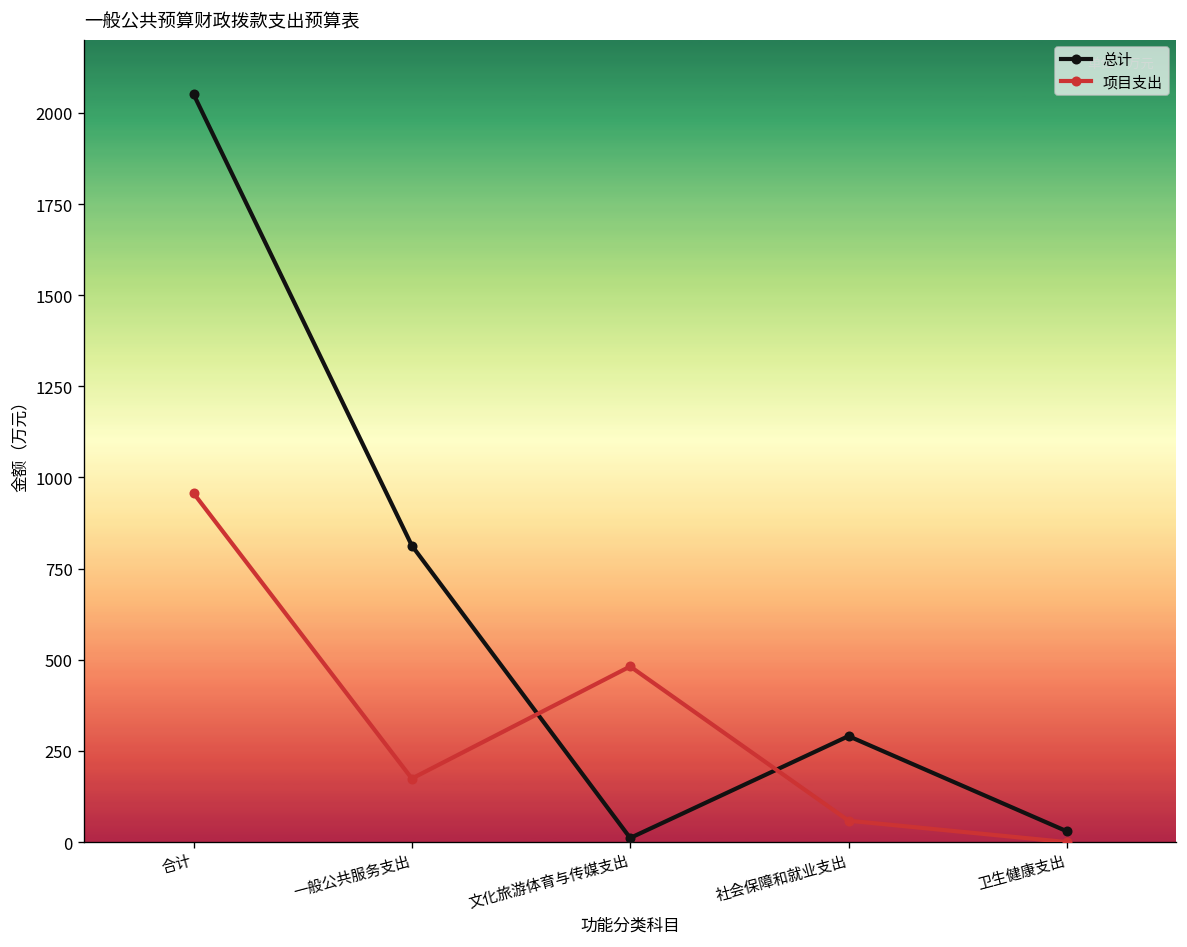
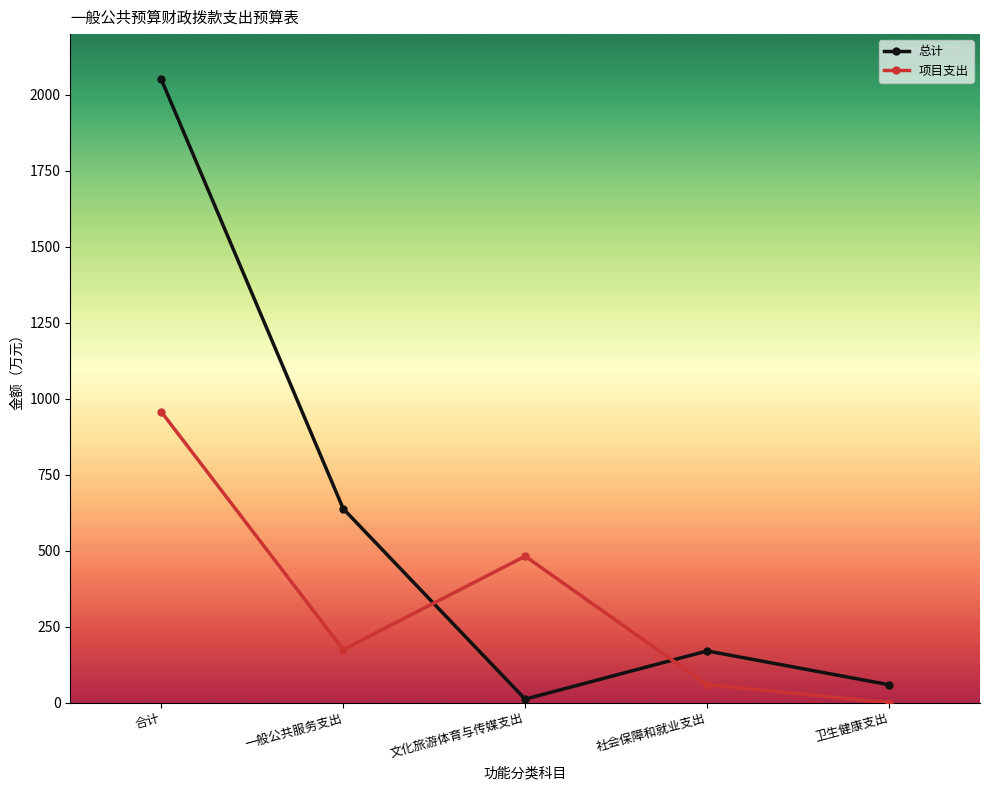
  {
    "总计": {
      "合计": 2050,
-     "一般公共服务支出": 810,
+     "一般公共服务支出": 640,
      "文化旅游体育与传媒支出": 10,
-     "社会保障和就业支出": 290,
-     "卫生健康支出": 30
+     "社会保障和就业支出": 170,
+     "卫生健康支出": 60
    },
    "项目支出": {
      "合计": 960,
      "一般公共服务支出": 170,
      "文化旅游体育与传媒支出": 480,
      "社会保障和就业支出": 60,
      "卫生健康支出": 0
    }
  }
